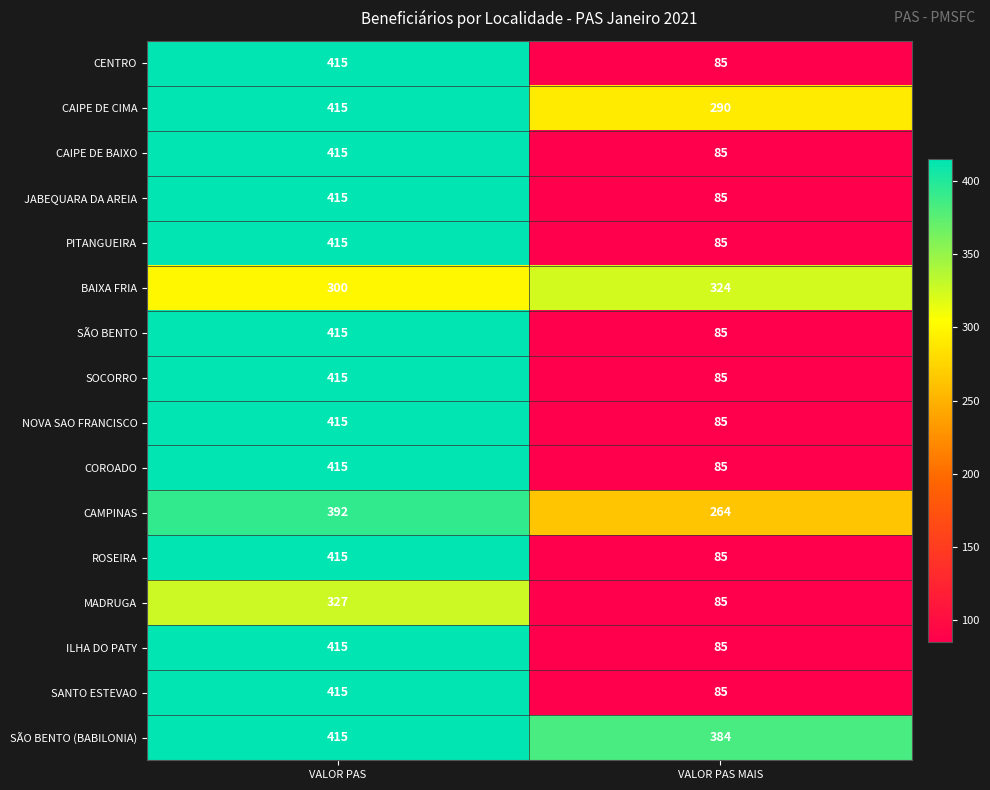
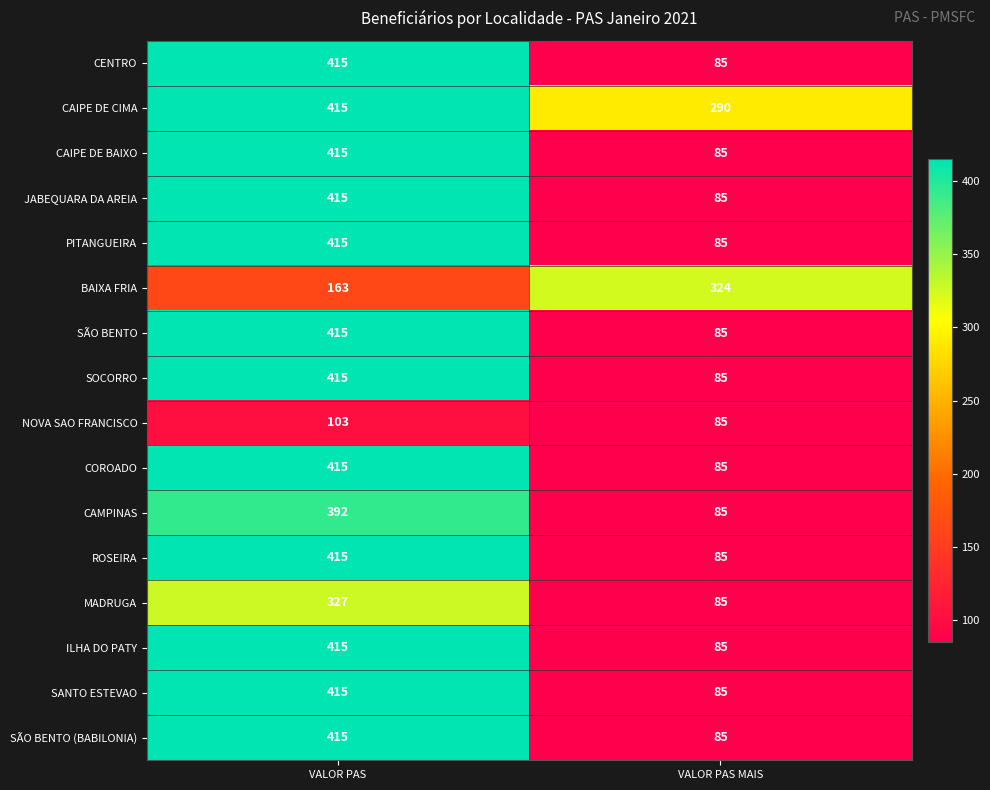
  {
    "CENTRO": {
      "VALOR PAS": 415,
      "VALOR PAS MAIS": 85
    },
    "CAIPE DE CIMA": {
      "VALOR PAS": 415,
      "VALOR PAS MAIS": 290
    },
    "CAIPE DE BAIXO": {
      "VALOR PAS": 415,
      "VALOR PAS MAIS": 85
    },
    "JABEQUARA DA AREIA": {
      "VALOR PAS": 415,
      "VALOR PAS MAIS": 85
    },
    "PITANGUEIRA": {
      "VALOR PAS": 415,
      "VALOR PAS MAIS": 85
    },
    "BAIXA FRIA": {
-     "VALOR PAS": 300,
+     "VALOR PAS": 163,
      "VALOR PAS MAIS": 324
    },
    "SÃO BENTO": {
      "VALOR PAS": 415,
      "VALOR PAS MAIS": 85
    },
    "SOCORRO": {
      "VALOR PAS": 415,
      "VALOR PAS MAIS": 85
    },
    "NOVA SAO FRANCISCO": {
-     "VALOR PAS": 415,
+     "VALOR PAS": 103,
      "VALOR PAS MAIS": 85
    },
    "COROADO": {
      "VALOR PAS": 415,
      "VALOR PAS MAIS": 85
    },
    "CAMPINAS": {
      "VALOR PAS": 392,
-     "VALOR PAS MAIS": 264
+     "VALOR PAS MAIS": 85
    },
    "ROSEIRA": {
      "VALOR PAS": 415,
      "VALOR PAS MAIS": 85
    },
    "MADRUGA": {
      "VALOR PAS": 327,
      "VALOR PAS MAIS": 85
    },
    "ILHA DO PATY": {
      "VALOR PAS": 415,
      "VALOR PAS MAIS": 85
    },
    "SANTO ESTEVAO": {
      "VALOR PAS": 415,
      "VALOR PAS MAIS": 85
    },
    "SÃO BENTO (BABILONIA)": {
      "VALOR PAS": 415,
-     "VALOR PAS MAIS": 384
+     "VALOR PAS MAIS": 85
    }
  }
